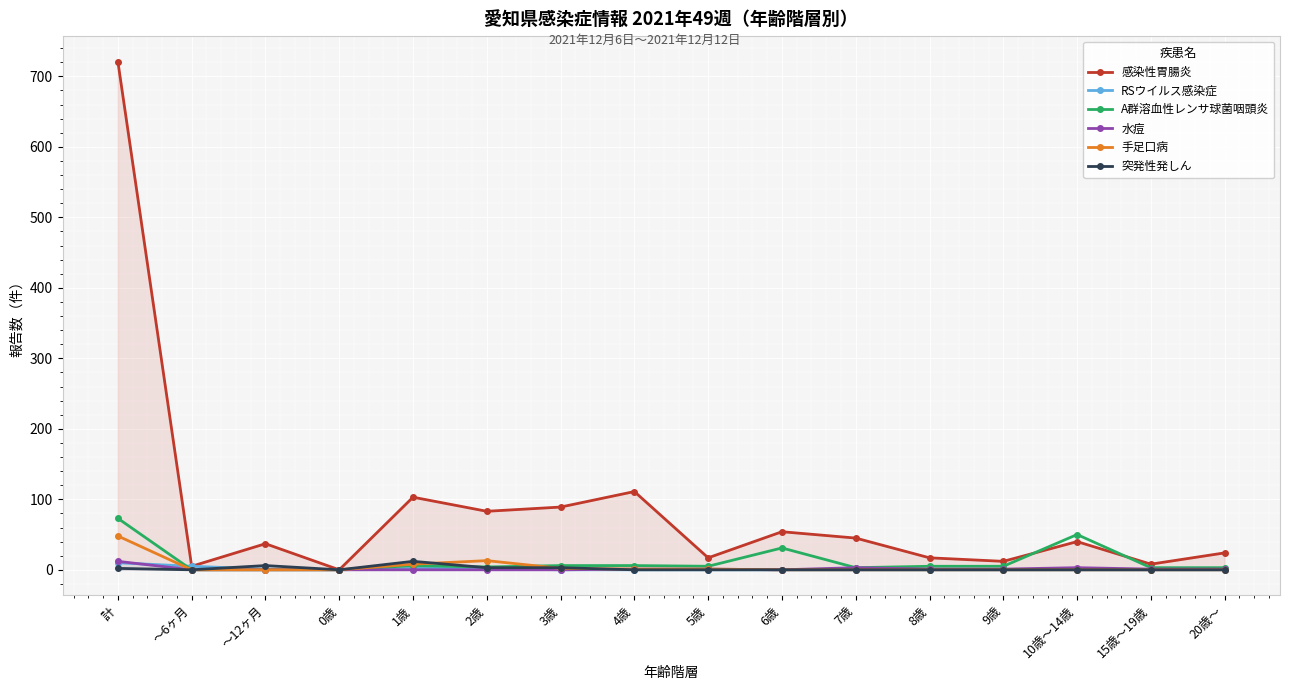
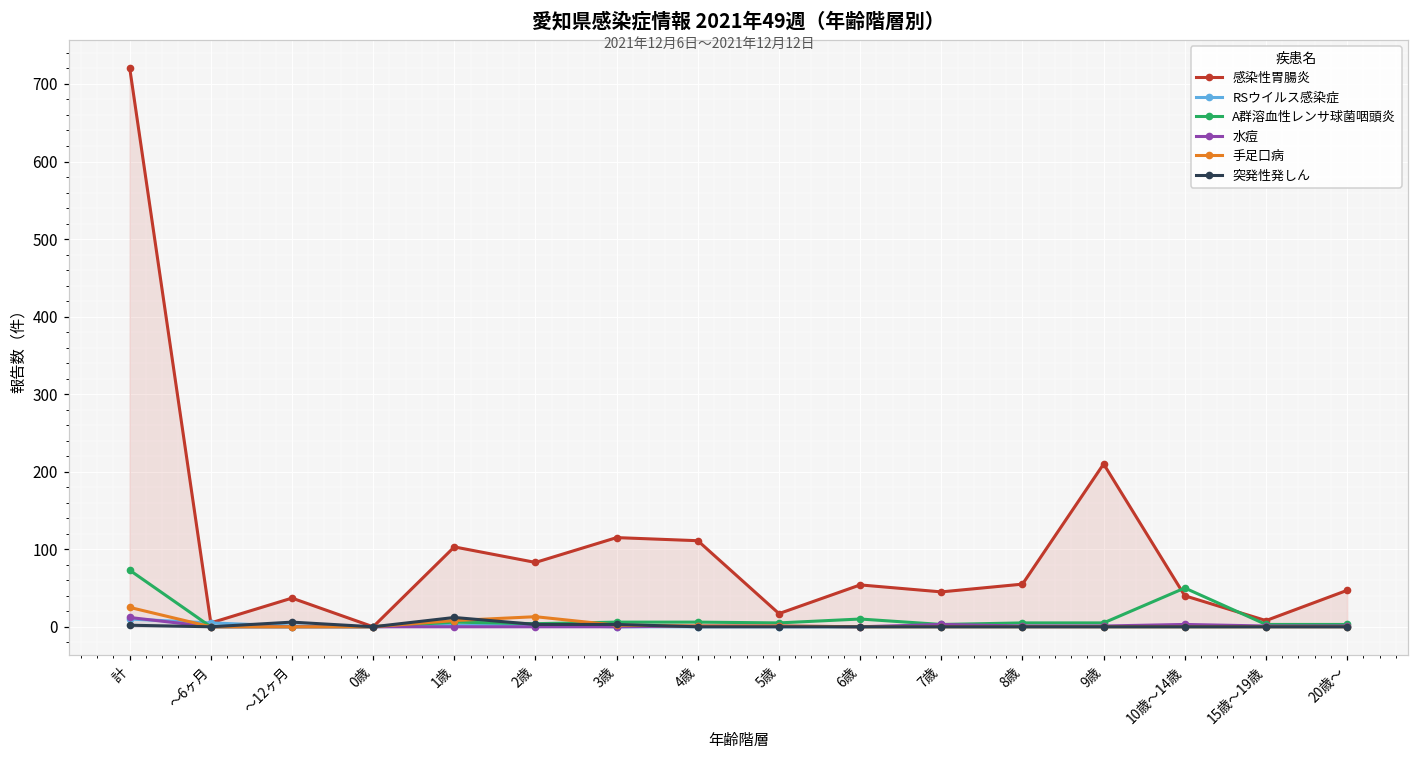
  {
    "感染性胃腸炎": {
      "計": 720,
      "～12ヶ月": 40,
      "1歳": 100,
      "2歳": 80,
-     "3歳": 90,
+     "3歳": 120,
      "4歳": 110,
      "5歳": 20,
      "6歳": 50,
      "7歳": 50,
-     "8歳": 20,
-     "9歳": 10,
+     "8歳": 60,
+     "9歳": 210,
      "10歳～14歳": 40,
      "15歳～19歳": 10,
-     "20歳～": 20
+     "20歳～": 50
    },
    "A群溶血性レンサ球菌咽頭炎": {
      "計": 70,
      "4歳": 10,
      "5歳": 10,
-     "6歳": 30,
+     "6歳": 10,
      "8歳": 10,
      "9歳": 10,
      "10歳～14歳": 50
    },
    "手足口病": {
-     "計": 50,
+     "計": 30,
      "2歳": 10
    },
    "突発性発しん": {
      "計": 0,
      "～12ヶ月": 10,
      "1歳": 10
    }
  }
